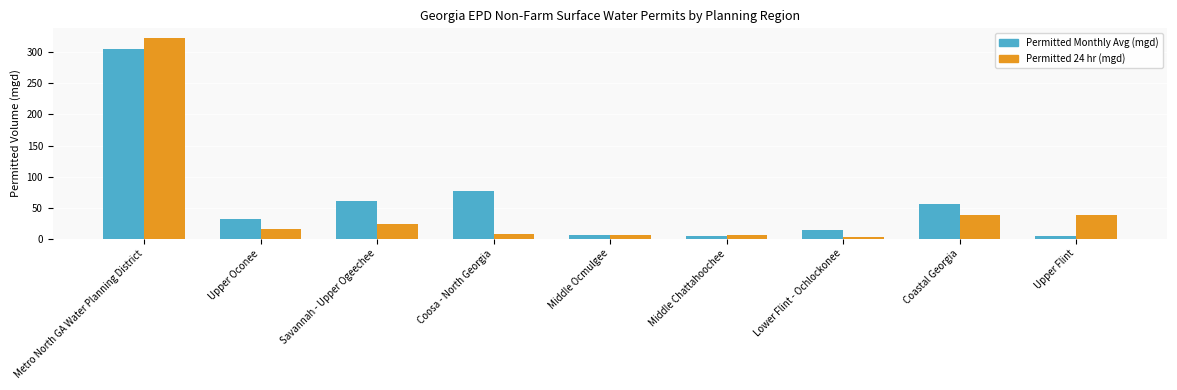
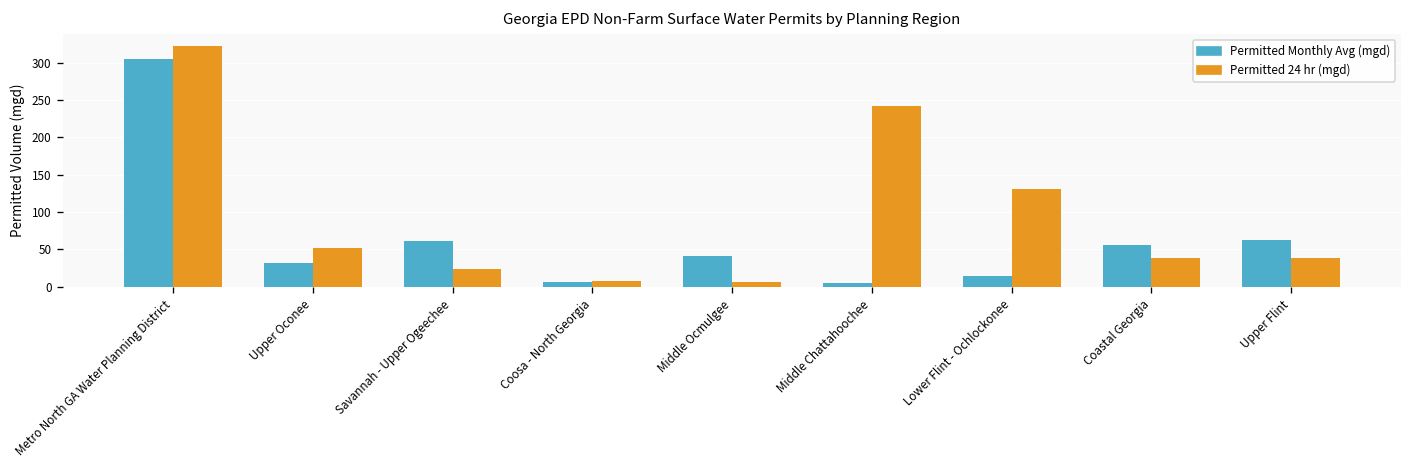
  {
    "Permitted Monthly Avg (mgd)": {
      "Metro North GA Water Planning District": 300,
      "Upper Oconee": 30,
      "Savannah - Upper Ogeechee": 60,
-     "Coosa - North Georgia": 80,
-     "Middle Ocmulgee": 10,
+     "Coosa - North Georgia": 10,
+     "Middle Ocmulgee": 40,
      "Middle Chattahoochee": 0,
      "Lower Flint - Ochlockonee": 10,
      "Coastal Georgia": 60,
-     "Upper Flint": 0
+     "Upper Flint": 60
    },
    "Permitted 24 hr (mgd)": {
      "Metro North GA Water Planning District": 320,
-     "Upper Oconee": 20,
+     "Upper Oconee": 50,
      "Savannah - Upper Ogeechee": 20,
      "Coosa - North Georgia": 10,
      "Middle Ocmulgee": 10,
-     "Middle Chattahoochee": 10,
-     "Lower Flint - Ochlockonee": 0,
+     "Middle Chattahoochee": 240,
+     "Lower Flint - Ochlockonee": 130,
      "Coastal Georgia": 40,
      "Upper Flint": 40
    }
  }
